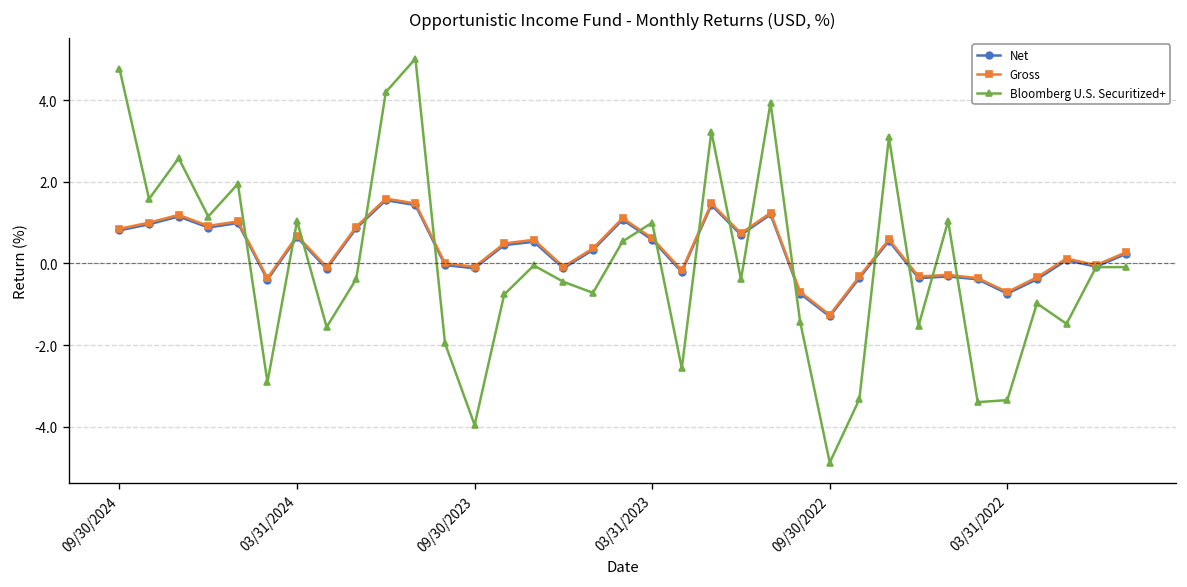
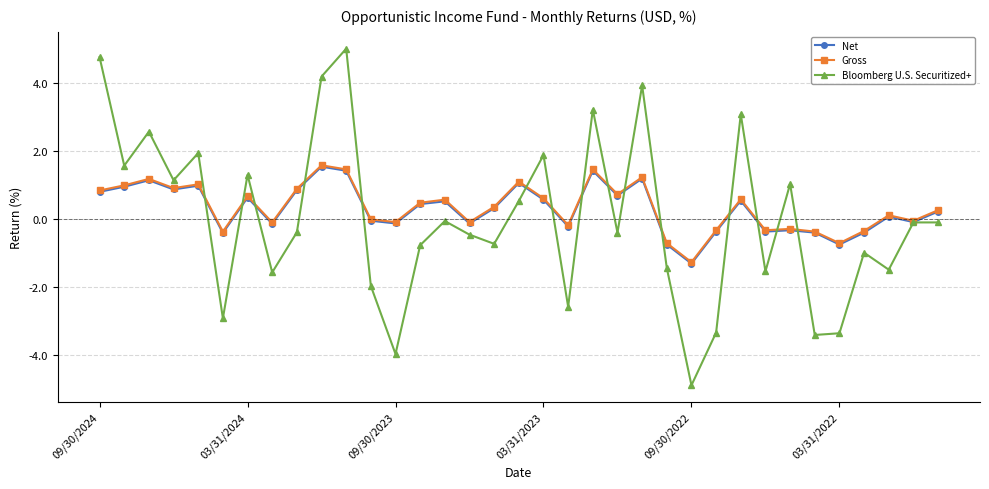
  {
    "Bloomberg U.S. Securitized+": {
      "09/30/2024": 4.8,
-     "03/31/2024": 1.0,
+     "03/31/2024": 1.3,
      "09/30/2023": -4.0,
-     "03/31/2023": 1.0,
+     "03/31/2023": 1.9,
      "09/30/2022": -4.9,
      "03/31/2022": -3.4
    }
  }
